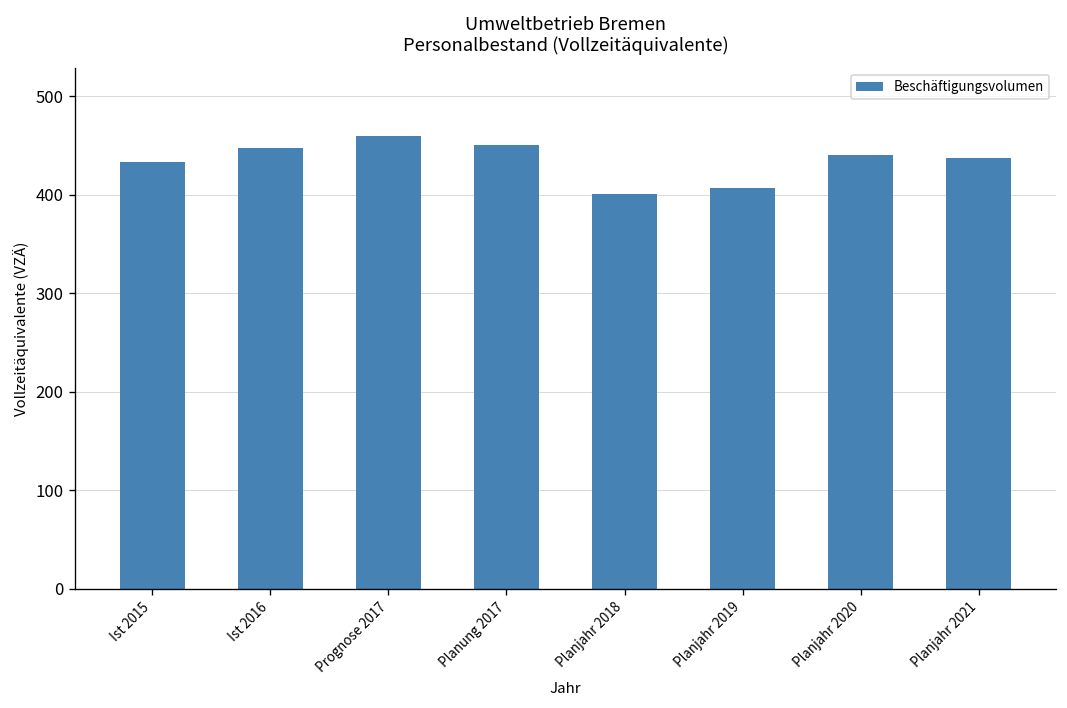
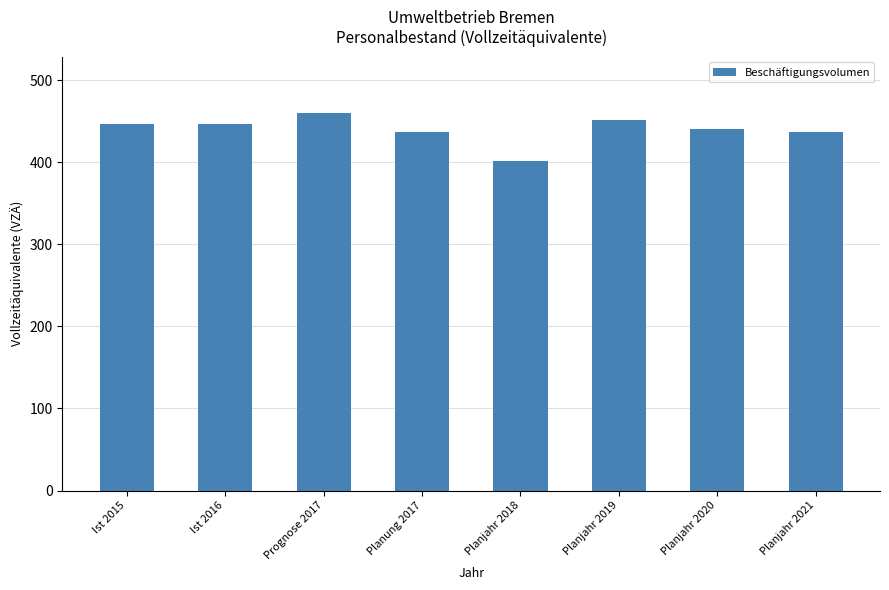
  {
-   "Ist 2015": 430,
+   "Ist 2015": 450,
    "Ist 2016": 450,
    "Prognose 2017": 460,
-   "Planung 2017": 450,
+   "Planung 2017": 440,
    "Planjahr 2018": 400,
-   "Planjahr 2019": 410,
+   "Planjahr 2019": 450,
    "Planjahr 2020": 440,
    "Planjahr 2021": 440
  }
